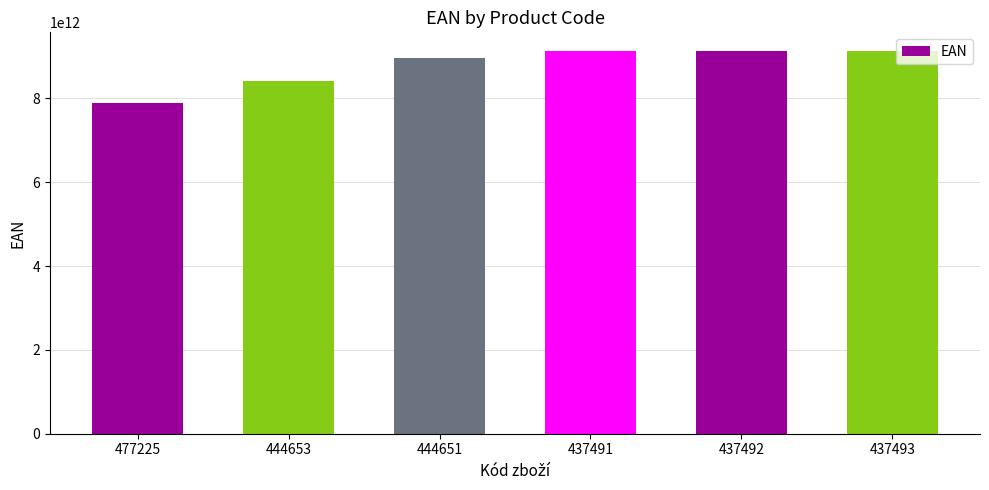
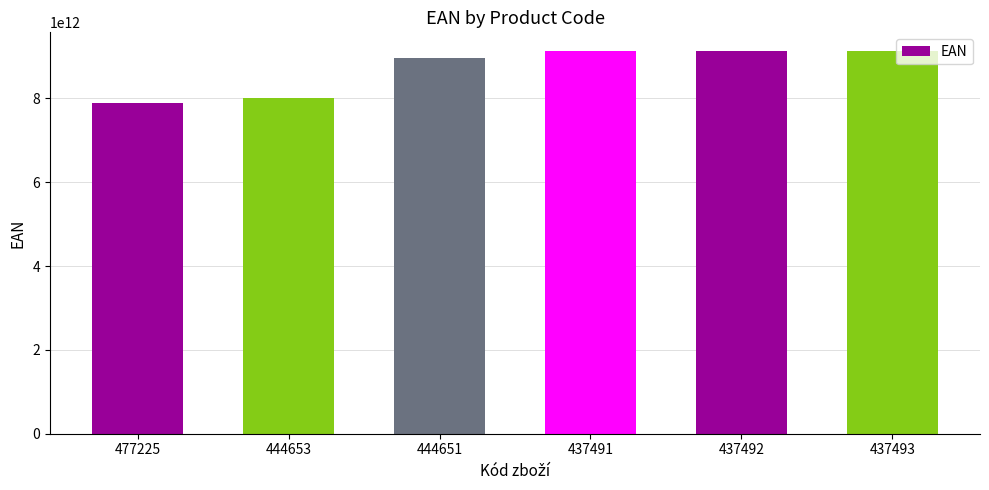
  {
    "477225": 7900000000000,
-   "444653": 8400000000000,
+   "444653": 8000000000000,
    "444651": 9000000000000,
    "437491": 9100000000000,
    "437492": 9100000000000,
    "437493": 9100000000000
  }
